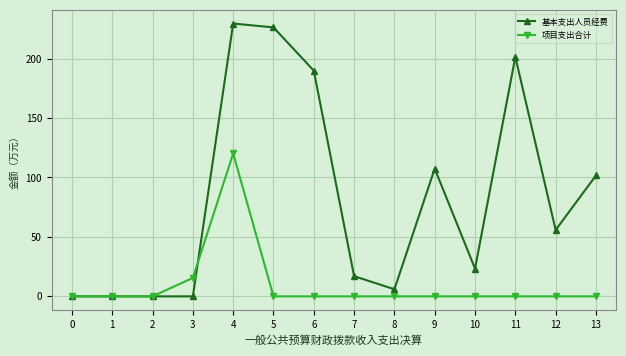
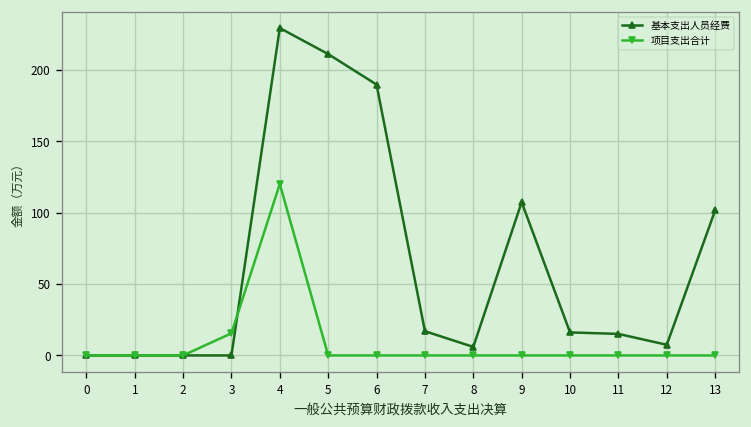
  {
    "基本支出人员经费": {
      "3": 0,
      "4": 229,
-     "5": 226,
+     "5": 211,
      "6": 190,
      "7": 17,
      "8": 6,
      "9": 107,
-     "10": 23,
-     "11": 201,
-     "12": 56,
+     "10": 16,
+     "11": 15,
+     "12": 7,
      "13": 102
    },
    "项目支出合计": {
      "3": 16,
      "4": 120,
      "5": 0,
      "6": 0,
      "7": 0,
      "8": 0,
      "9": 0,
      "10": 0,
      "11": 0,
      "12": 0,
      "13": 0
    }
  }
